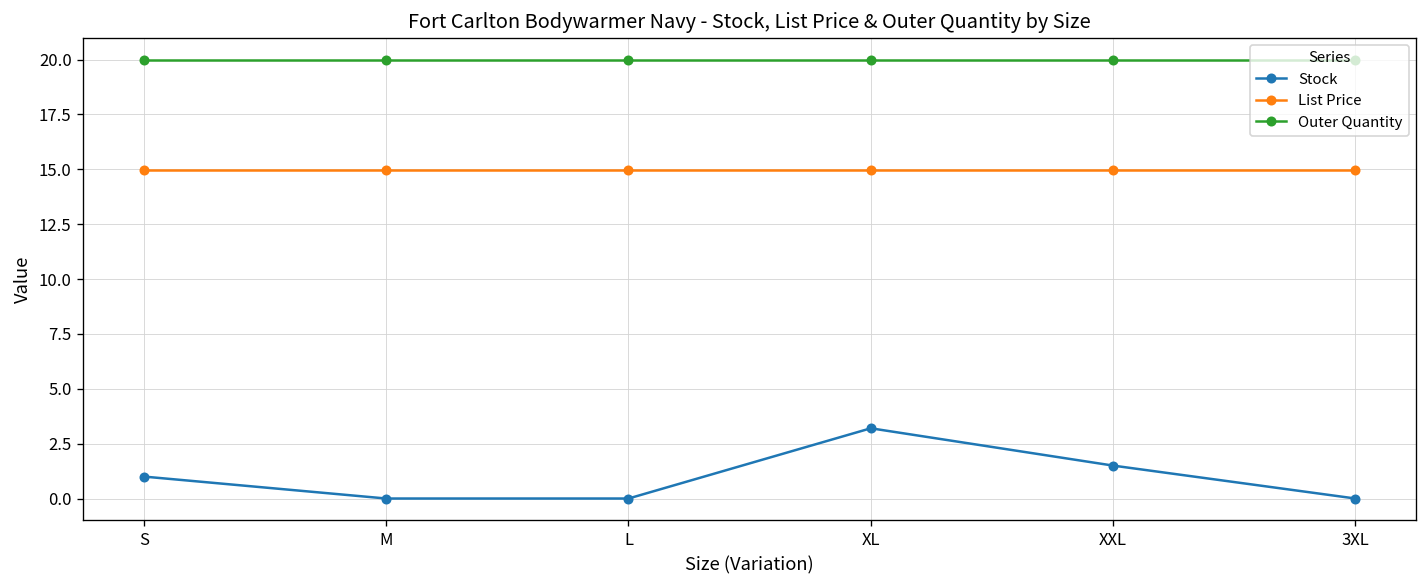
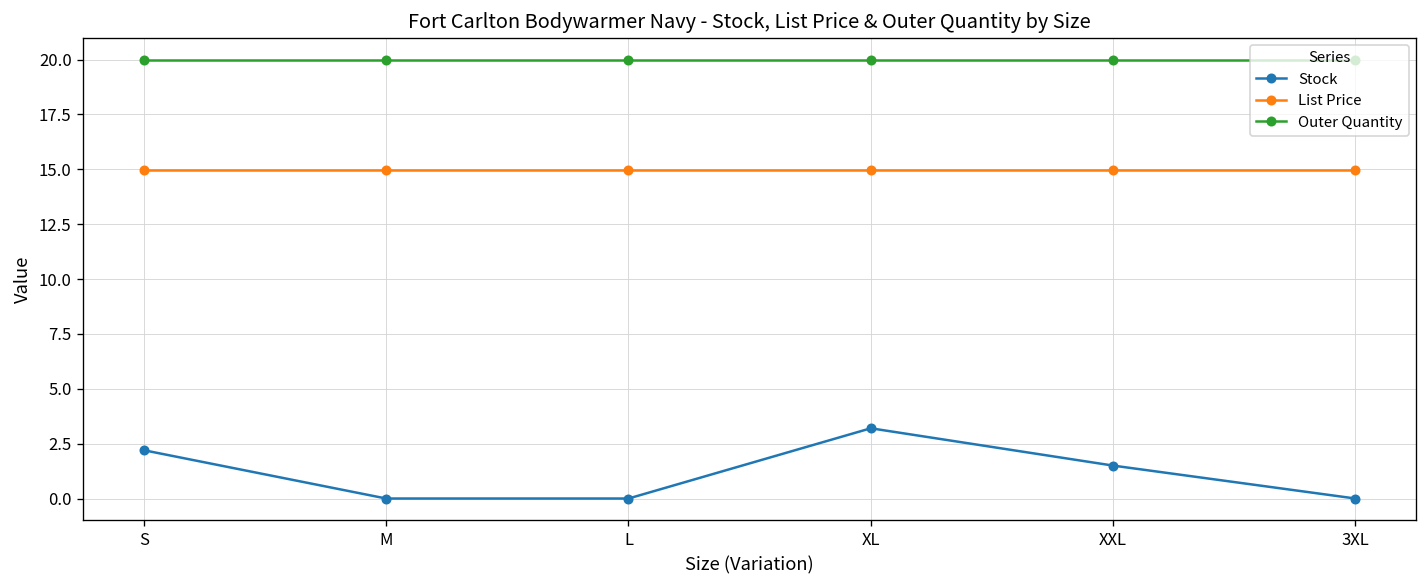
  {
    "Stock": {
-     "S": 1.0,
+     "S": 2.2,
      "M": 0.0,
      "L": 0.0,
      "XL": 3.2,
      "XXL": 1.5,
      "3XL": 0.0
    },
    "List Price": {
      "S": 15.0,
      "M": 15.0,
      "L": 15.0,
      "XL": 15.0,
      "XXL": 15.0,
      "3XL": 15.0
    },
    "Outer Quantity": {
      "S": 20.0,
      "M": 20.0,
      "L": 20.0,
      "XL": 20.0,
      "XXL": 20.0
    }
  }
